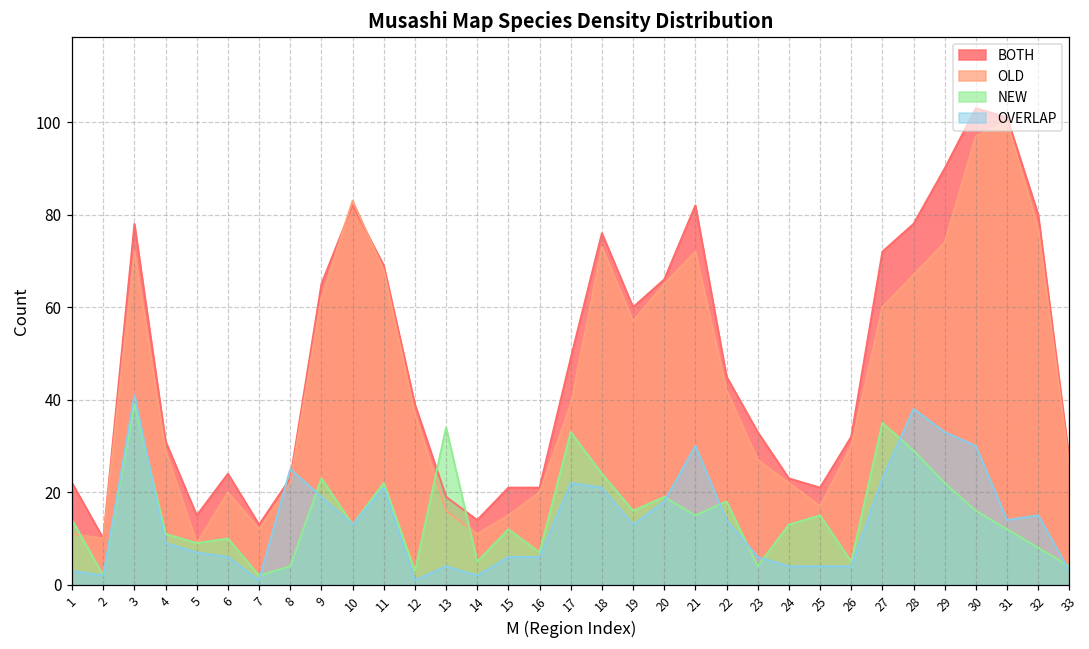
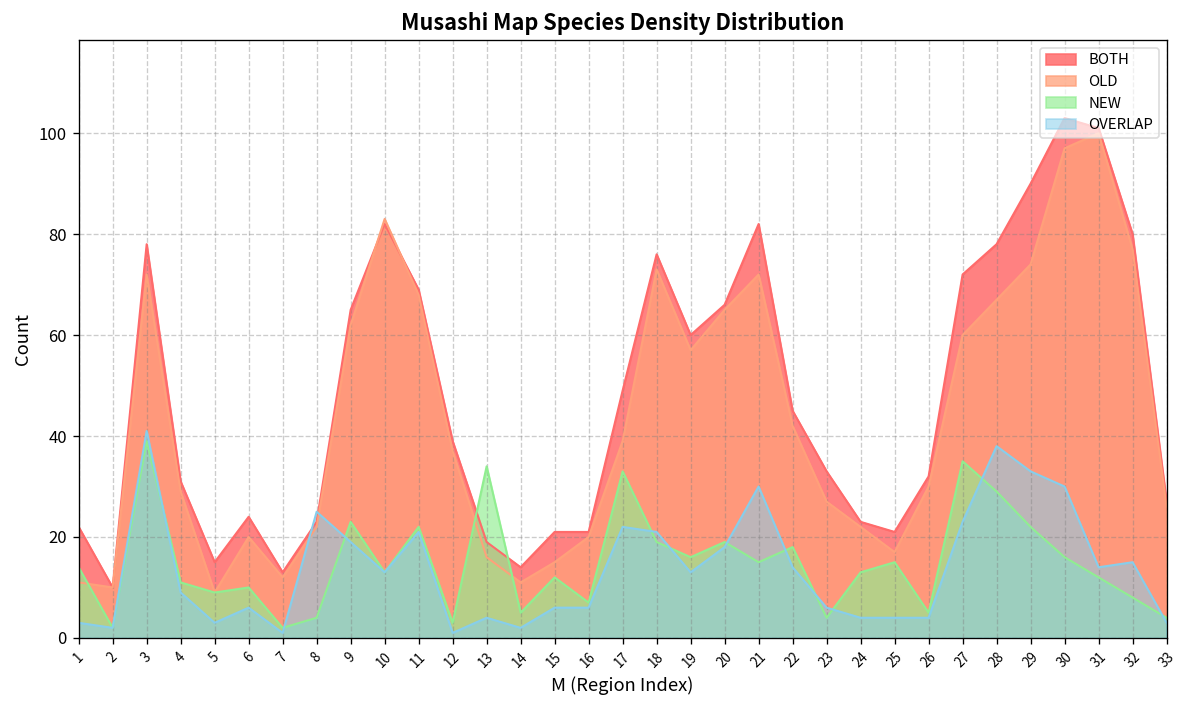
  {
    "NEW": {
      "1": 14,
      "3": 39,
      "4": 11,
      "6": 10,
      "7": 2,
      "8": 4,
      "9": 23,
      "11": 22,
      "12": 3,
      "13": 34,
      "14": 5,
      "15": 12,
      "16": 7,
      "17": 33,
-     "18": 24,
+     "18": 19,
      "19": 16,
      "20": 19,
      "21": 15,
      "22": 18,
      "23": 4,
      "24": 13,
      "25": 15,
      "26": 5,
      "27": 35,
      "28": 29,
      "29": 22,
      "30": 16,
      "31": 12,
      "32": 8,
      "33": 4
    },
    "OVERLAP": {
      "1": 3,
      "3": 41,
      "4": 9,
-     "5": 7,
+     "5": 3,
      "6": 6,
      "7": 1,
      "8": 25,
      "9": 19,
      "11": 21,
      "12": 1,
      "13": 4,
      "14": 2,
      "15": 6,
      "16": 6,
      "17": 22,
      "18": 21,
      "19": 13,
      "20": 18,
      "21": 30,
      "22": 14,
      "23": 6,
      "24": 4,
      "25": 4,
      "26": 4,
      "27": 23,
      "28": 38,
      "29": 33,
      "30": 30,
      "31": 14,
      "32": 15,
      "33": 3
    }
  }
